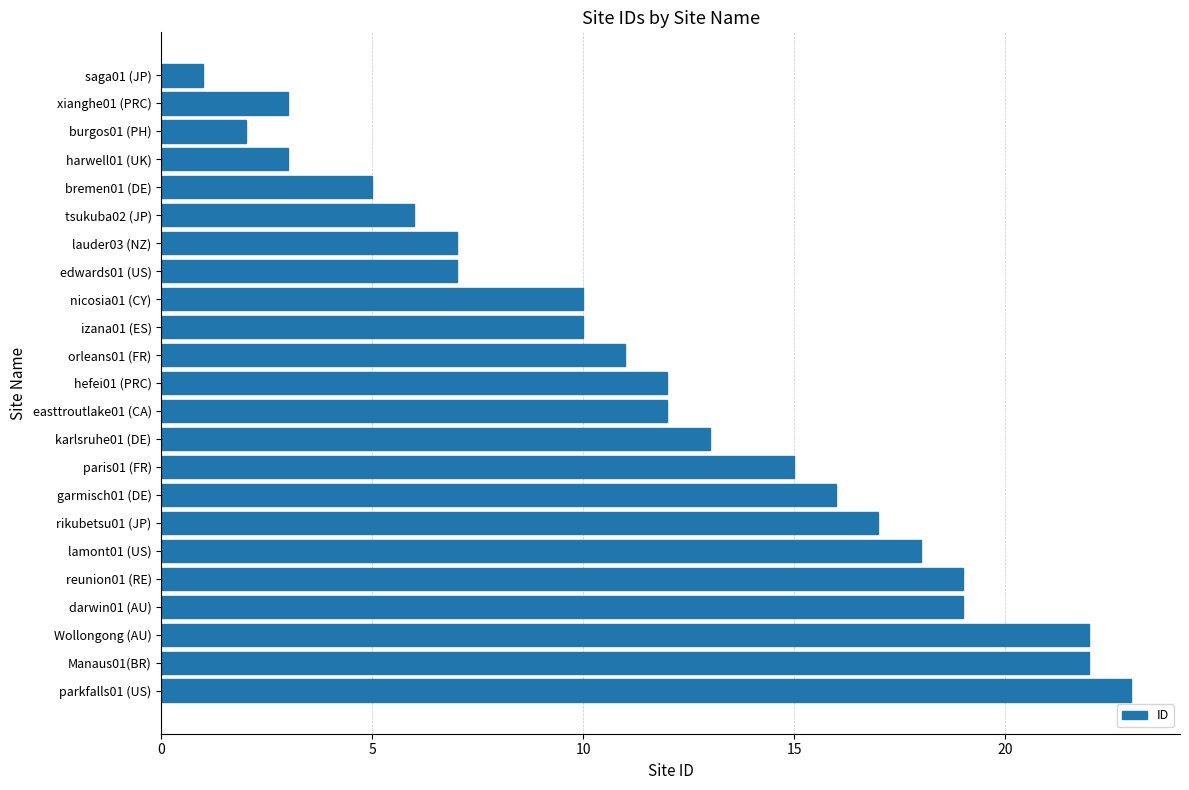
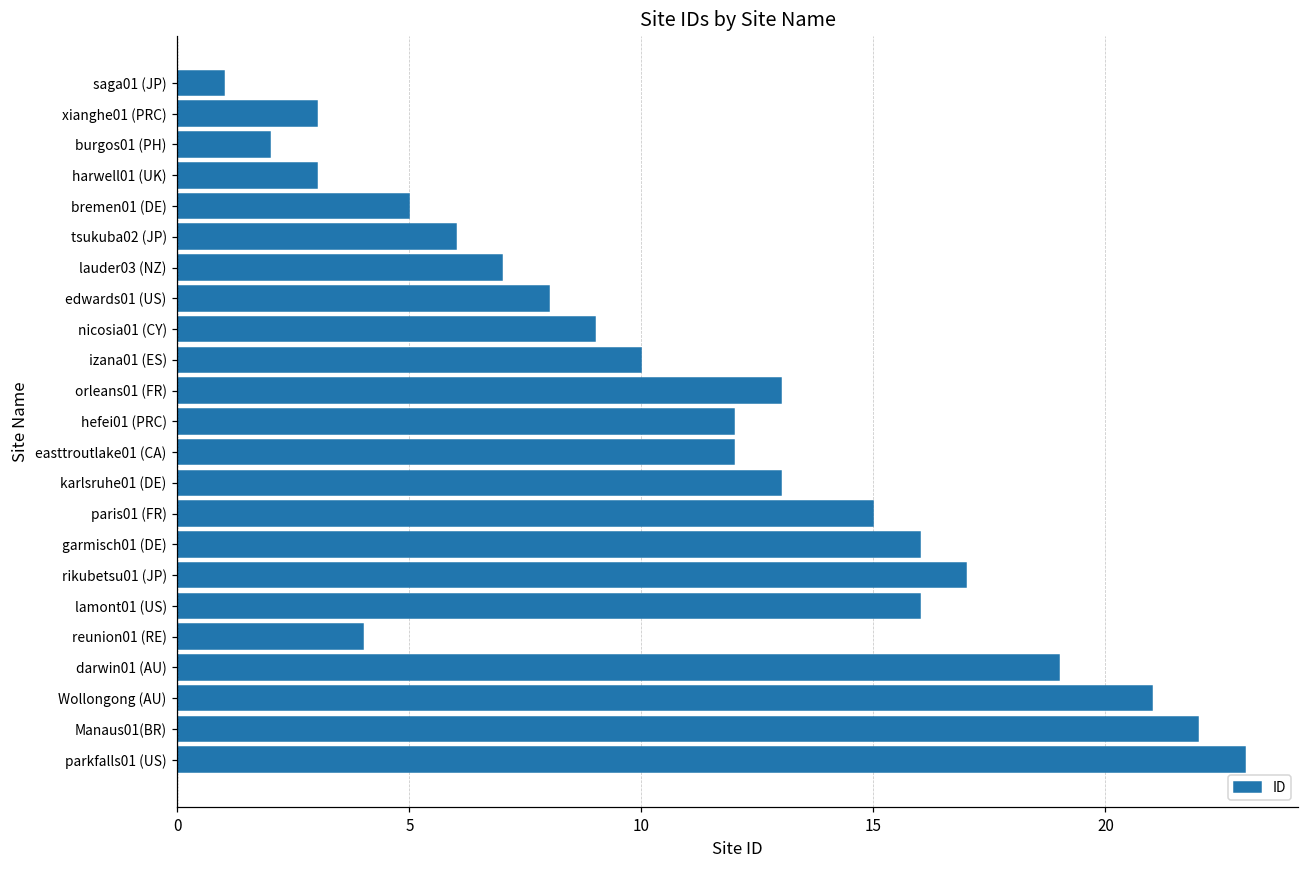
  {
    "saga01 (JP)": 1,
    "xianghe01 (PRC)": 3,
    "burgos01 (PH)": 2,
    "harwell01 (UK)": 3,
    "bremen01 (DE)": 5,
    "tsukuba02 (JP)": 6,
    "lauder03 (NZ)": 7,
-   "edwards01 (US)": 7,
-   "nicosia01 (CY)": 10,
+   "edwards01 (US)": 8,
+   "nicosia01 (CY)": 9,
    "izana01 (ES)": 10,
-   "orleans01 (FR)": 11,
+   "orleans01 (FR)": 13,
    "hefei01 (PRC)": 12,
    "easttroutlake01 (CA)": 12,
    "karlsruhe01 (DE)": 13,
    "paris01 (FR)": 15,
    "garmisch01 (DE)": 16,
    "rikubetsu01 (JP)": 17,
-   "lamont01 (US)": 18,
-   "reunion01 (RE)": 19,
+   "lamont01 (US)": 16,
+   "reunion01 (RE)": 4,
    "darwin01 (AU)": 19,
-   "Wollongong (AU)": 22,
+   "Wollongong (AU)": 21,
    "Manaus01(BR)": 22,
    "parkfalls01 (US)": 23
  }
